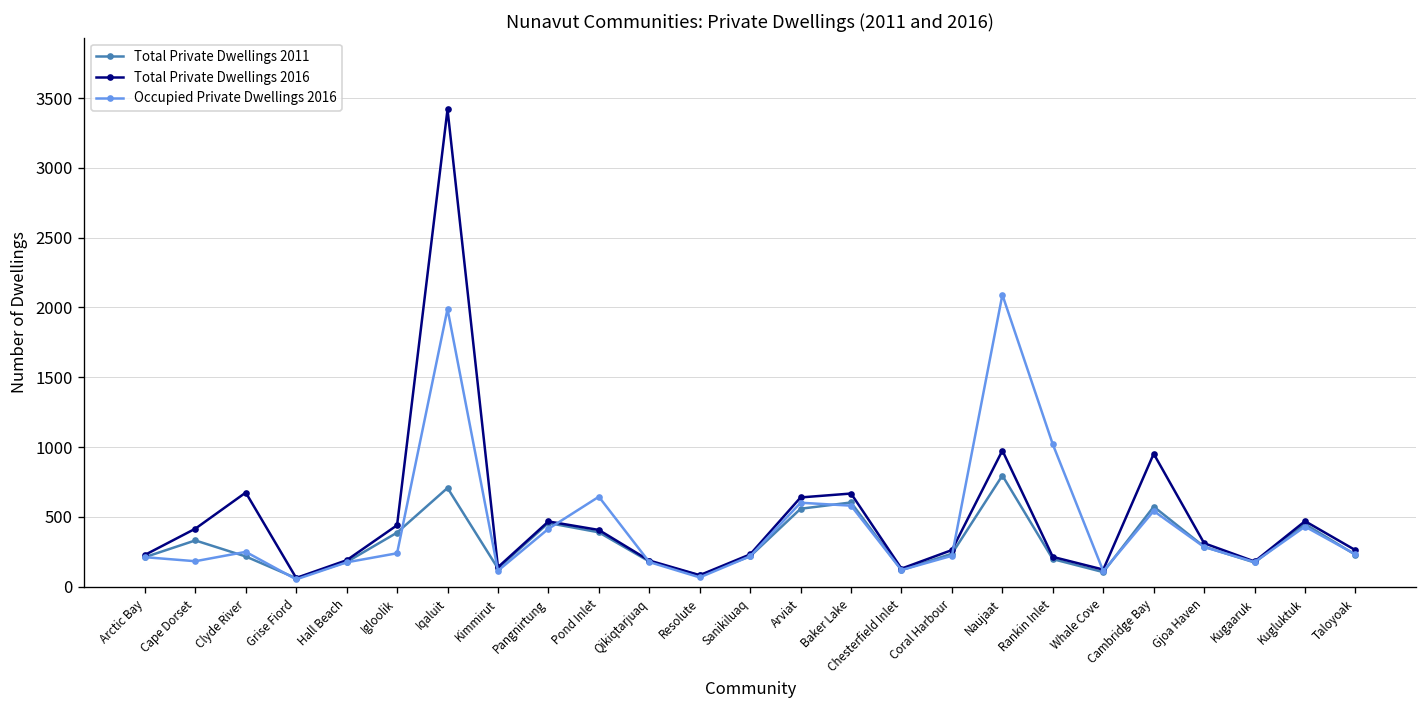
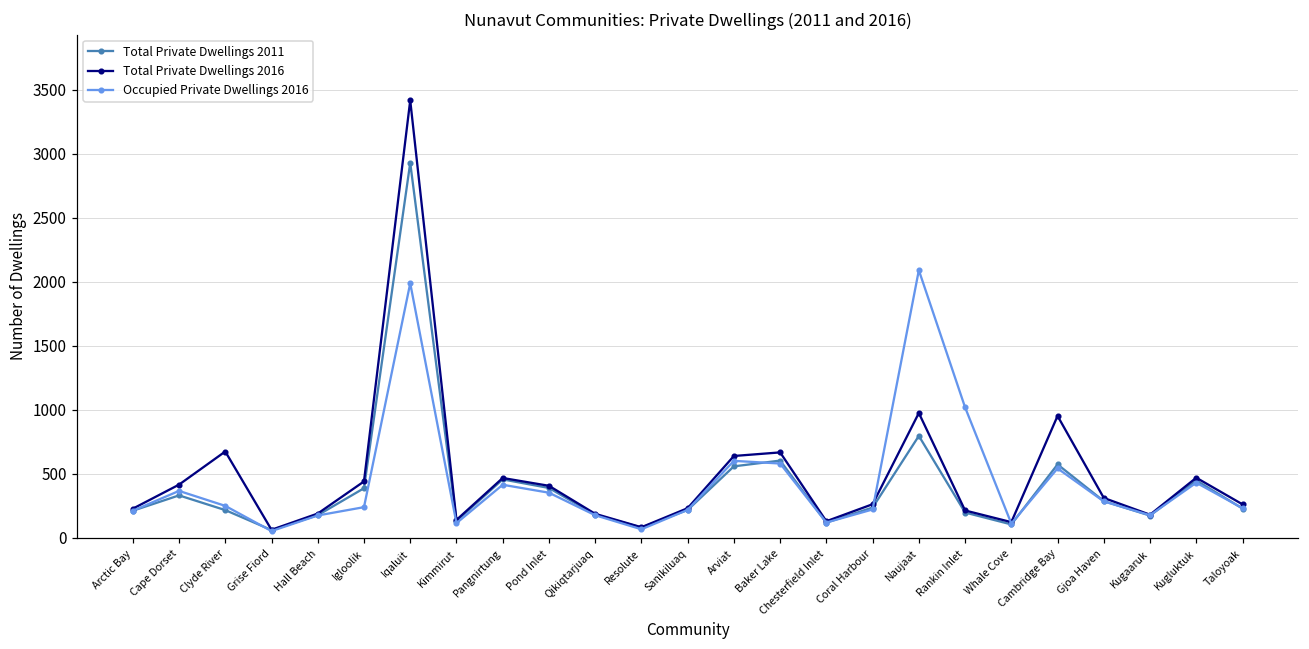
  {
    "Total Private Dwellings 2011": {
      "Cape Dorset": 330,
      "Clyde River": 220,
      "Igloolik": 390,
-     "Iqaluit": 710,
+     "Iqaluit": 2930,
      "Arviat": 560,
      "Baker Lake": 600,
      "Naujaat": 800,
      "Cambridge Bay": 570
    },
    "Total Private Dwellings 2016": {
      "Cape Dorset": 420,
      "Clyde River": 670,
      "Igloolik": 440,
      "Iqaluit": 3420,
      "Arviat": 640,
      "Baker Lake": 670,
      "Coral Harbour": 260,
      "Naujaat": 980,
      "Cambridge Bay": 950,
      "Gjoa Haven": 310,
      "Taloyoak": 260
    },
    "Occupied Private Dwellings 2016": {
-     "Cape Dorset": 180,
+     "Cape Dorset": 370,
      "Clyde River": 250,
      "Igloolik": 240,
      "Iqaluit": 1990,
      "Pangnirtung": 410,
-     "Pond Inlet": 640,
+     "Pond Inlet": 350,
      "Arviat": 600,
      "Baker Lake": 580,
      "Naujaat": 2090,
      "Rankin Inlet": 1020,
      "Cambridge Bay": 540
    }
  }
